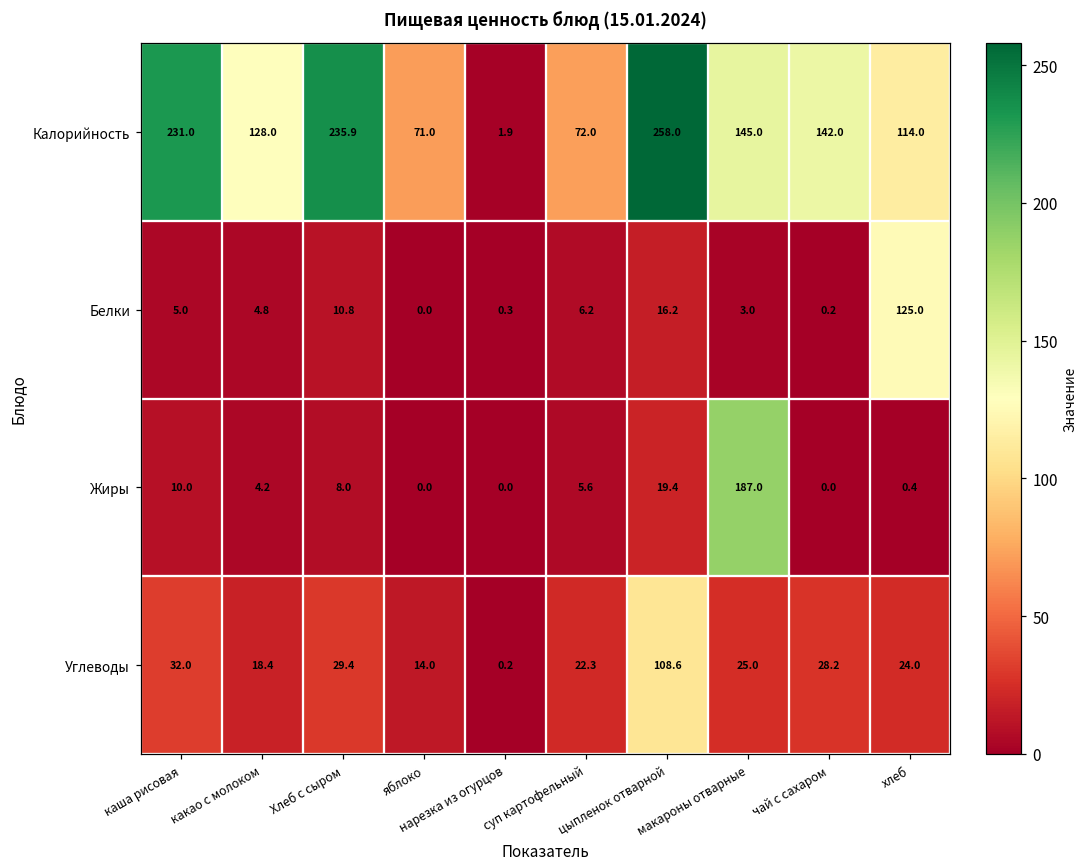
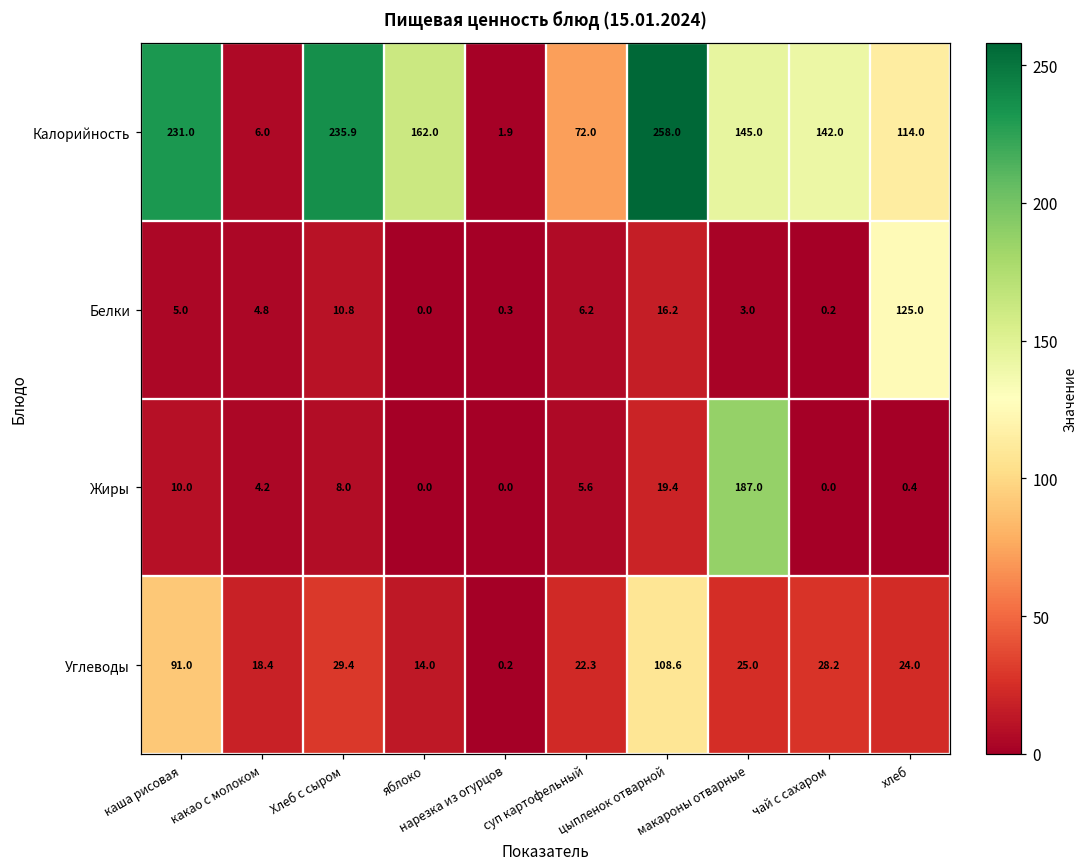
  {
    "Калорийность": {
      "каша рисовая": 231.0,
-     "какао с молоком": 128.0,
+     "какао с молоком": 6.0,
      "Хлеб с сыром": 235.9,
-     "яблоко": 71.0,
+     "яблоко": 162.0,
      "нарезка из огурцов": 1.9,
      "суп картофельный": 72.0,
      "цыпленок отварной": 258.0,
      "макароны отварные": 145.0,
      "чай с сахаром": 142.0,
      "хлеб": 114.0
    },
    "Белки": {
      "каша рисовая": 5.0,
      "какао с молоком": 4.8,
      "Хлеб с сыром": 10.8,
      "яблоко": 0.0,
      "нарезка из огурцов": 0.3,
      "суп картофельный": 6.2,
      "цыпленок отварной": 16.2,
      "макароны отварные": 3.0,
      "чай с сахаром": 0.2,
      "хлеб": 125.0
    },
    "Жиры": {
      "каша рисовая": 10.0,
      "какао с молоком": 4.2,
      "Хлеб с сыром": 8.0,
      "яблоко": 0.0,
      "нарезка из огурцов": 0.0,
      "суп картофельный": 5.6,
      "цыпленок отварной": 19.4,
      "макароны отварные": 187.0,
      "чай с сахаром": 0.0,
      "хлеб": 0.4
    },
    "Углеводы": {
-     "каша рисовая": 32.0,
+     "каша рисовая": 91.0,
      "какао с молоком": 18.4,
      "Хлеб с сыром": 29.4,
      "яблоко": 14.0,
      "нарезка из огурцов": 0.2,
      "суп картофельный": 22.3,
      "цыпленок отварной": 108.6,
      "макароны отварные": 25.0,
      "чай с сахаром": 28.2,
      "хлеб": 24.0
    }
  }
